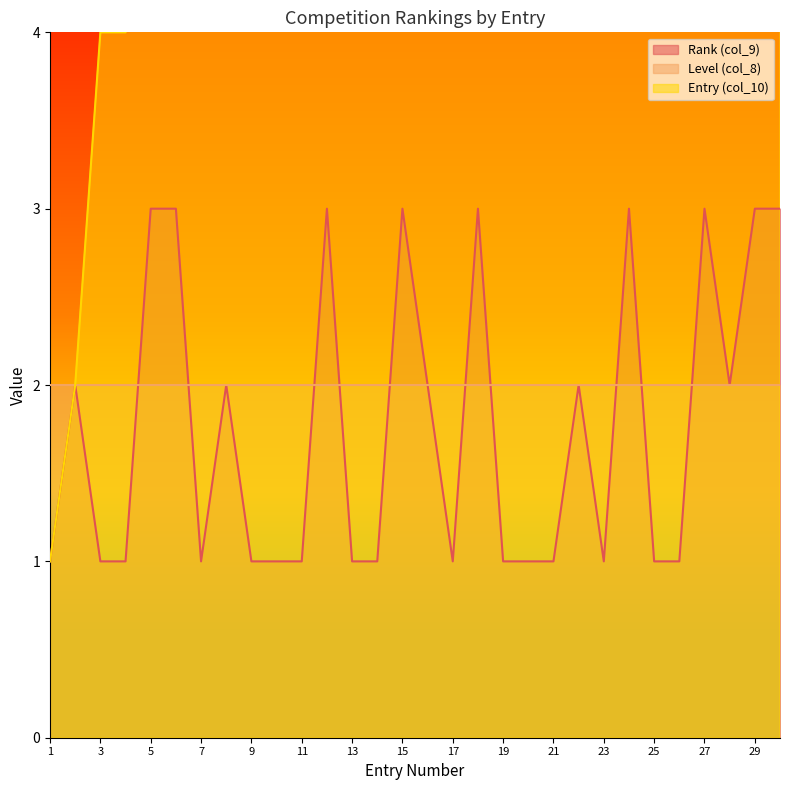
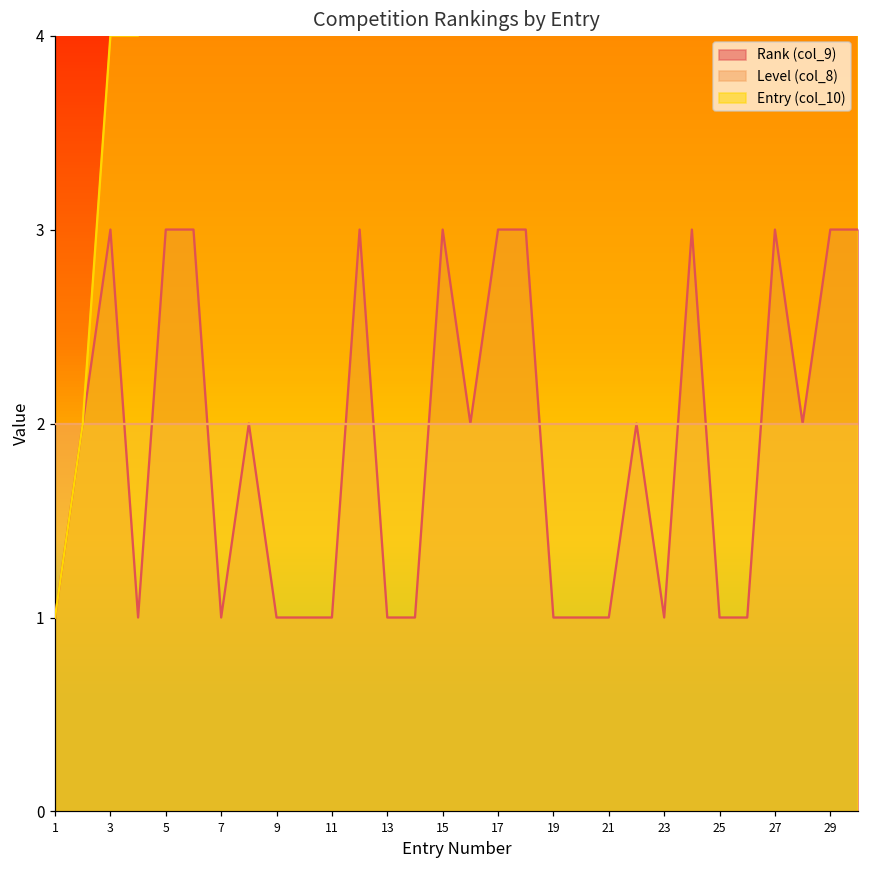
  {
    "Rank (col_9)": {
-     "3": 1,
+     "3": 3,
      "5": 3,
      "7": 1,
      "9": 1,
      "11": 1,
      "13": 1,
      "15": 3,
-     "17": 1,
+     "17": 3,
      "19": 1,
      "21": 1,
      "23": 1,
      "25": 1,
      "27": 3,
      "29": 3
    },
    "Level (col_8)": {
      "1": 2,
      "3": 2,
      "5": 2,
      "7": 2,
      "9": 2,
      "11": 2,
      "13": 2,
      "15": 2,
      "17": 2,
      "19": 2,
      "21": 2,
      "23": 2,
      "25": 2,
      "27": 2,
      "29": 2
    },
    "Entry (col_10)": {
      "3": 4
    }
  }
